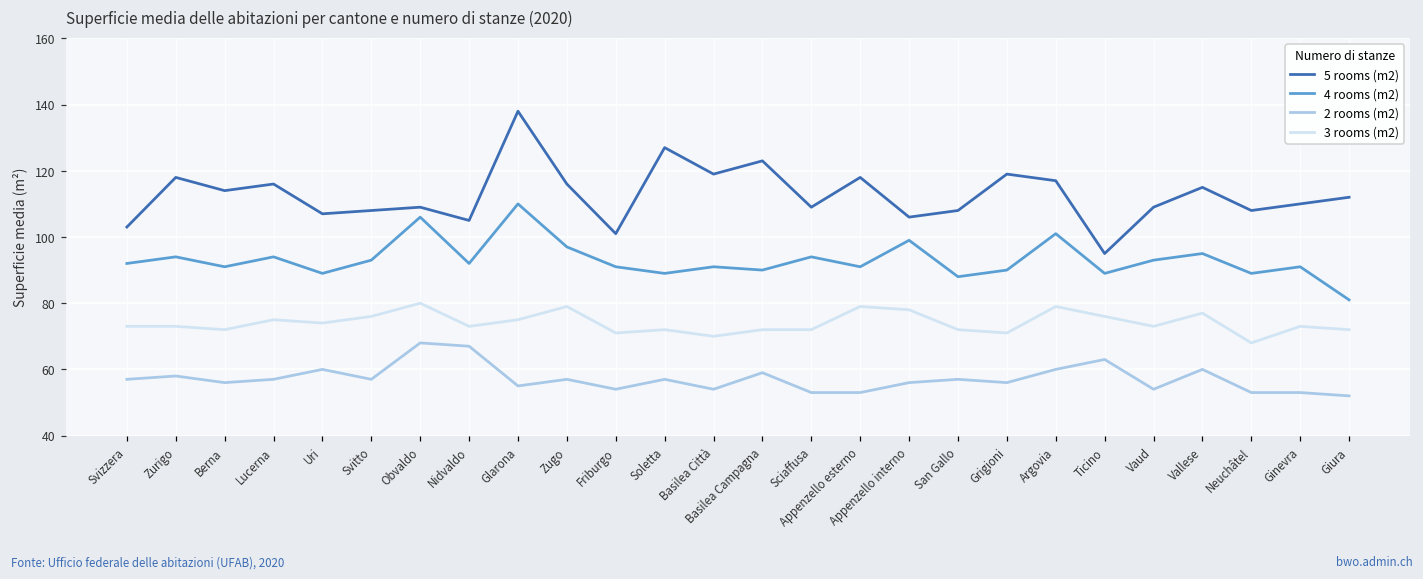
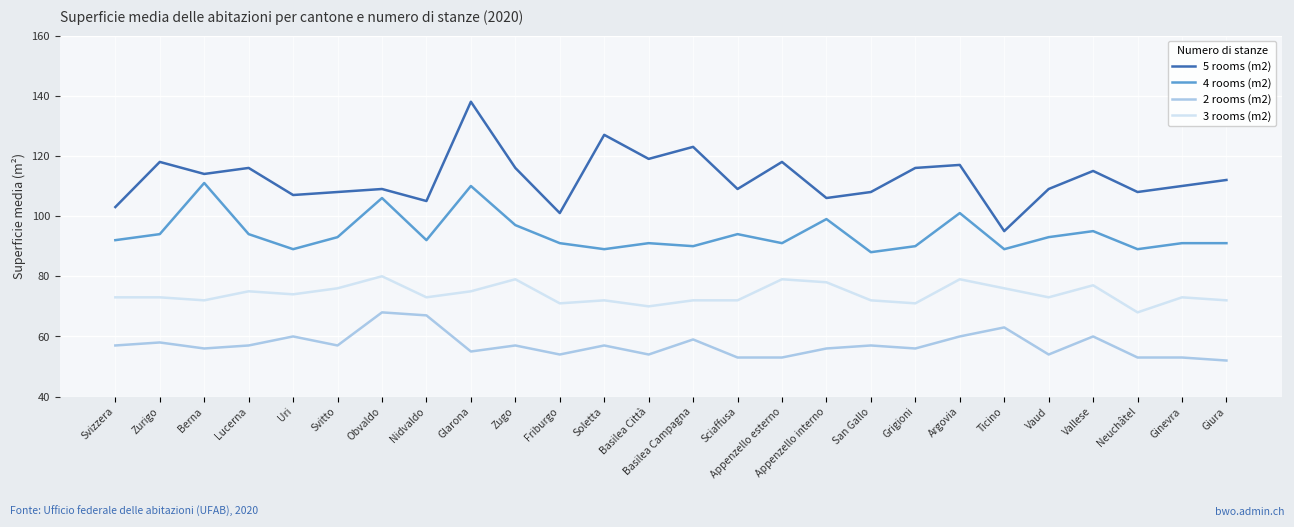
  {
    "5 rooms (m2)": {
      "Svizzera": 103,
      "Zurigo": 118,
      "Berna": 114,
      "Lucerna": 116,
      "Uri": 107,
      "Svitto": 108,
      "Obvaldo": 109,
      "Nidvaldo": 105,
      "Glarona": 138,
      "Zugo": 116,
      "Friburgo": 101,
      "Soletta": 127,
      "Basilea Città": 119,
      "Basilea Campagna": 123,
      "Sciaffusa": 109,
      "Appenzello esterno": 118,
      "Appenzello interno": 106,
      "San Gallo": 108,
-     "Grigioni": 119,
+     "Grigioni": 116,
      "Argovia": 117,
      "Ticino": 95,
      "Vaud": 109,
      "Vallese": 115,
      "Neuchâtel": 108,
      "Ginevra": 110,
      "Giura": 112
    },
    "4 rooms (m2)": {
      "Svizzera": 92,
      "Zurigo": 94,
-     "Berna": 91,
+     "Berna": 111,
      "Lucerna": 94,
      "Uri": 89,
      "Svitto": 93,
      "Obvaldo": 106,
      "Nidvaldo": 92,
      "Glarona": 110,
      "Zugo": 97,
      "Friburgo": 91,
      "Soletta": 89,
      "Basilea Città": 91,
      "Basilea Campagna": 90,
      "Sciaffusa": 94,
      "Appenzello esterno": 91,
      "Appenzello interno": 99,
      "San Gallo": 88,
      "Grigioni": 90,
      "Argovia": 101,
      "Ticino": 89,
      "Vaud": 93,
      "Vallese": 95,
      "Neuchâtel": 89,
      "Ginevra": 91,
-     "Giura": 81
+     "Giura": 91
    }
  }
